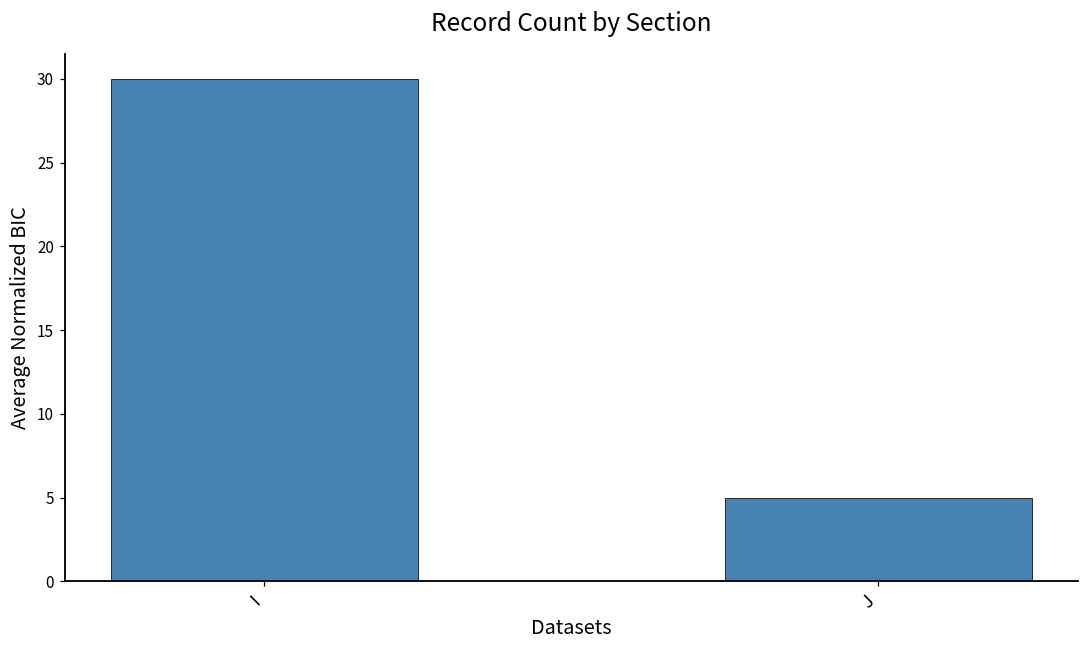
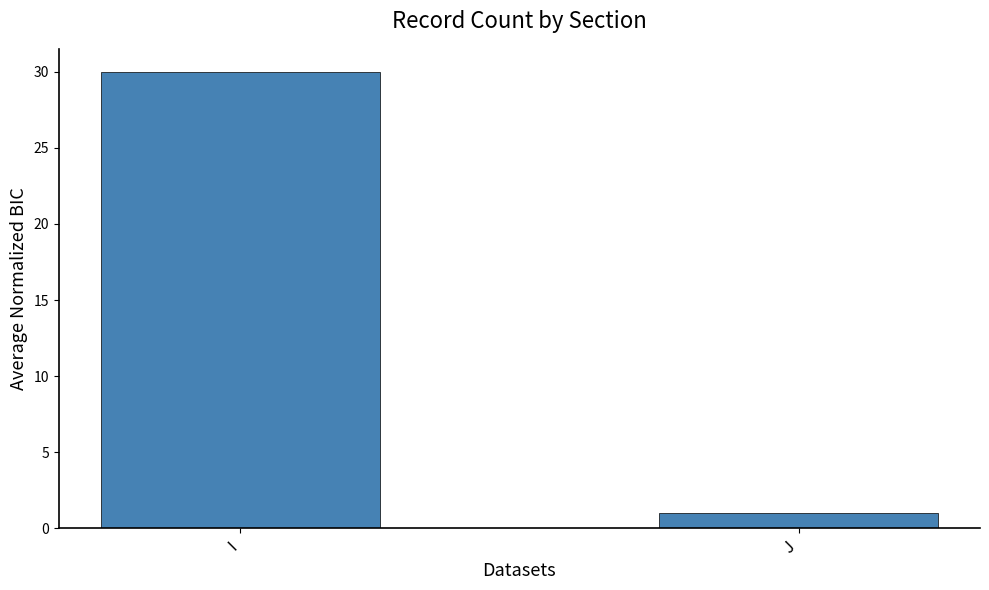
  {
    "I": 30,
-   "J": 5
+   "J": 1
  }
